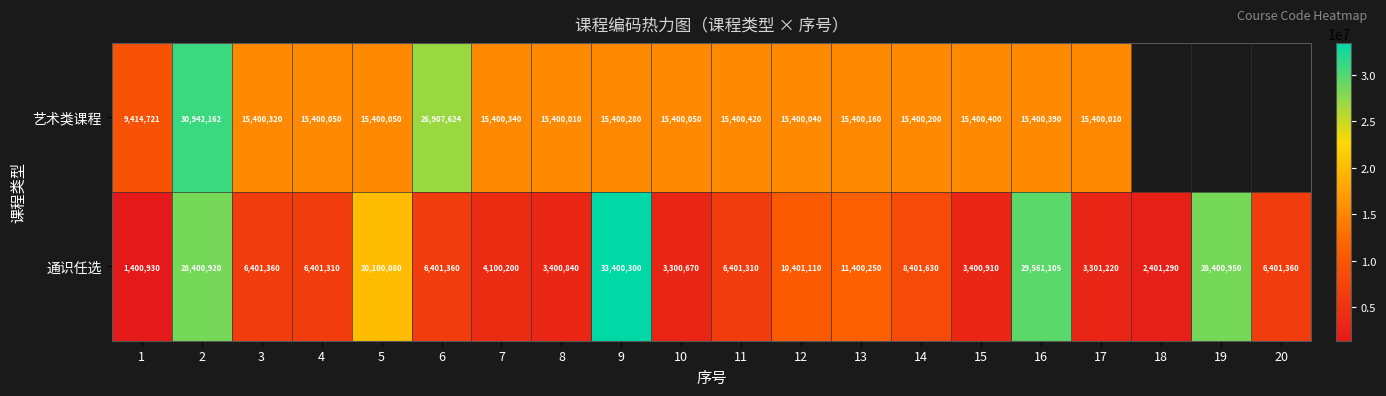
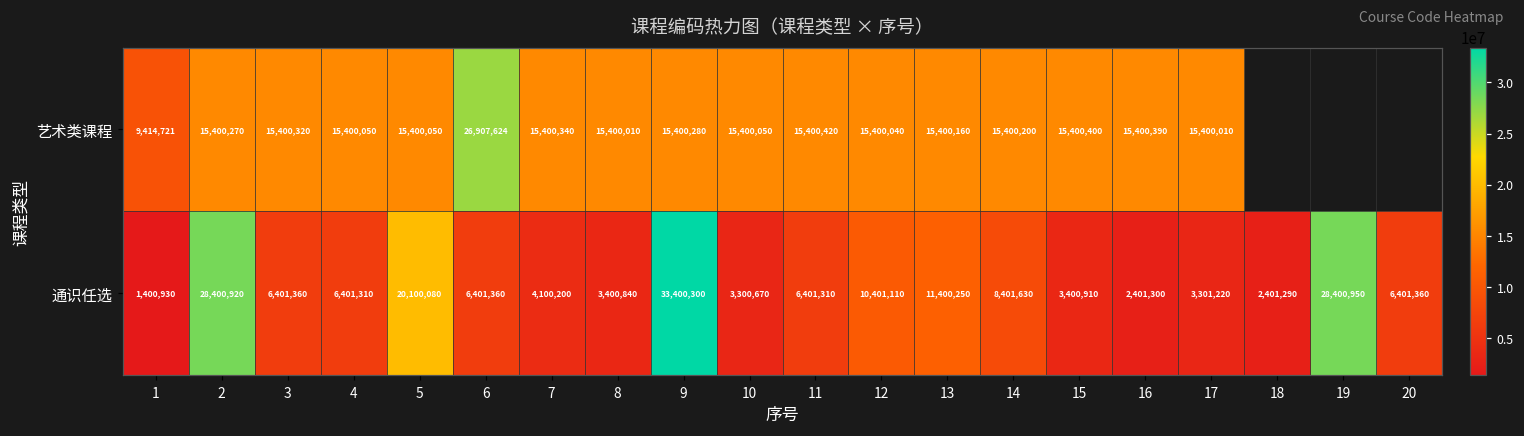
  {
    "艺术类课程": {
      "1": "9,414,721",
-     "2": "30,942,162",
+     "2": "15,400,270",
      "3": "15,400,320",
      "4": "15,400,050",
      "5": "15,400,050",
      "6": "26,907,624",
      "7": "15,400,340",
      "8": "15,400,010",
      "9": "15,400,280",
      "10": "15,400,050",
      "11": "15,400,420",
      "12": "15,400,040",
      "13": "15,400,160",
      "14": "15,400,200",
      "15": "15,400,400",
      "16": "15,400,390",
      "17": "15,400,010"
    },
    "通识任选": {
      "1": "1,400,930",
      "2": "28,400,920",
      "3": "6,401,360",
      "4": "6,401,310",
      "5": "20,100,080",
      "6": "6,401,360",
      "7": "4,100,200",
      "8": "3,400,840",
      "9": "33,400,300",
      "10": "3,300,670",
      "11": "6,401,310",
      "12": "10,401,110",
      "13": "11,400,250",
      "14": "8,401,630",
      "15": "3,400,910",
-     "16": "29,561,105",
+     "16": "2,401,300",
      "17": "3,301,220",
      "18": "2,401,290",
      "19": "28,400,950",
      "20": "6,401,360"
    }
  }
